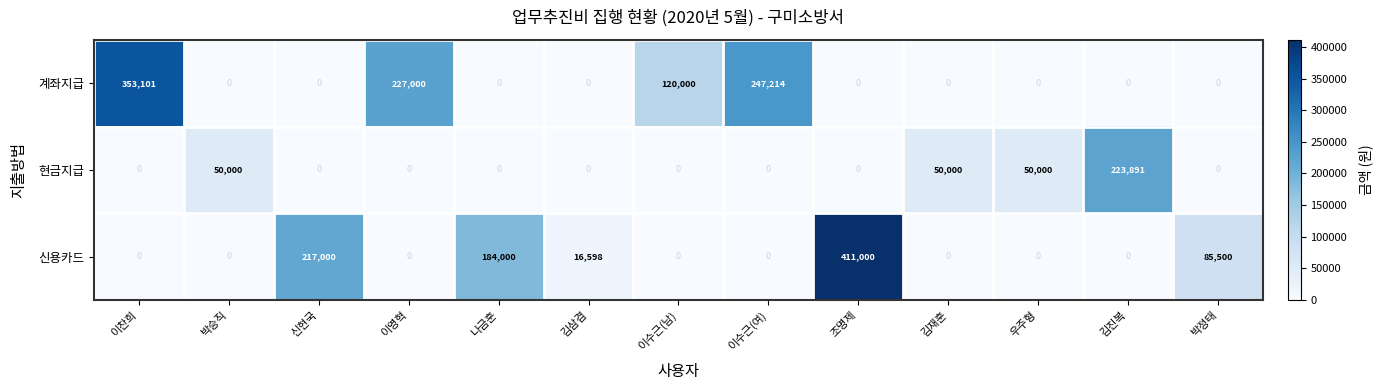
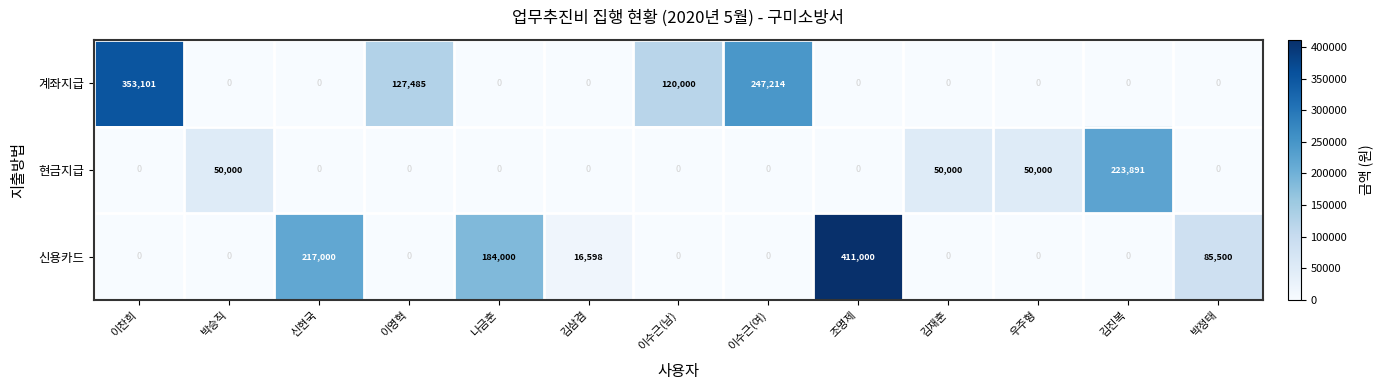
  {
    "계좌지급": {
      "이찬희": "353,101",
-     "이영혁": "227,000",
+     "이영혁": "127,485",
      "이수근(남)": "120,000",
      "이수근(여)": "247,214"
    },
    "현금지급": {
      "박승직": "50,000",
      "김재훈": "50,000",
      "우주형": "50,000",
      "김진복": "223,891"
    },
    "신용카드": {
      "신현국": "217,000",
      "나금훈": "184,000",
      "김삼겸": "16,598",
      "조명제": "411,000",
      "박정태": "85,500"
    }
  }
